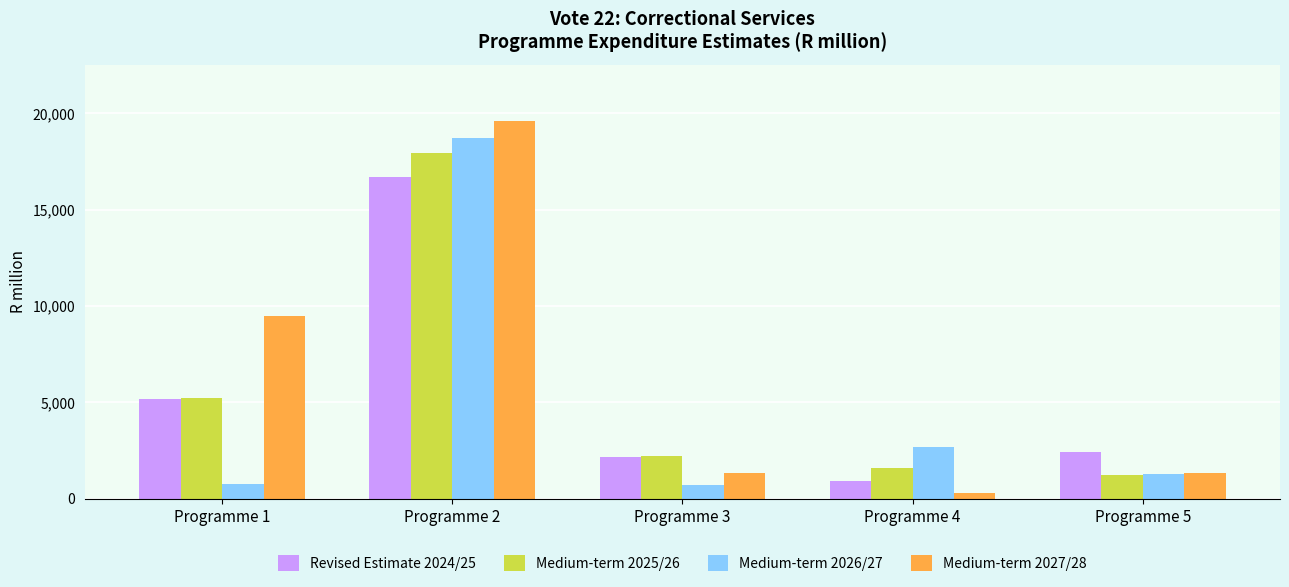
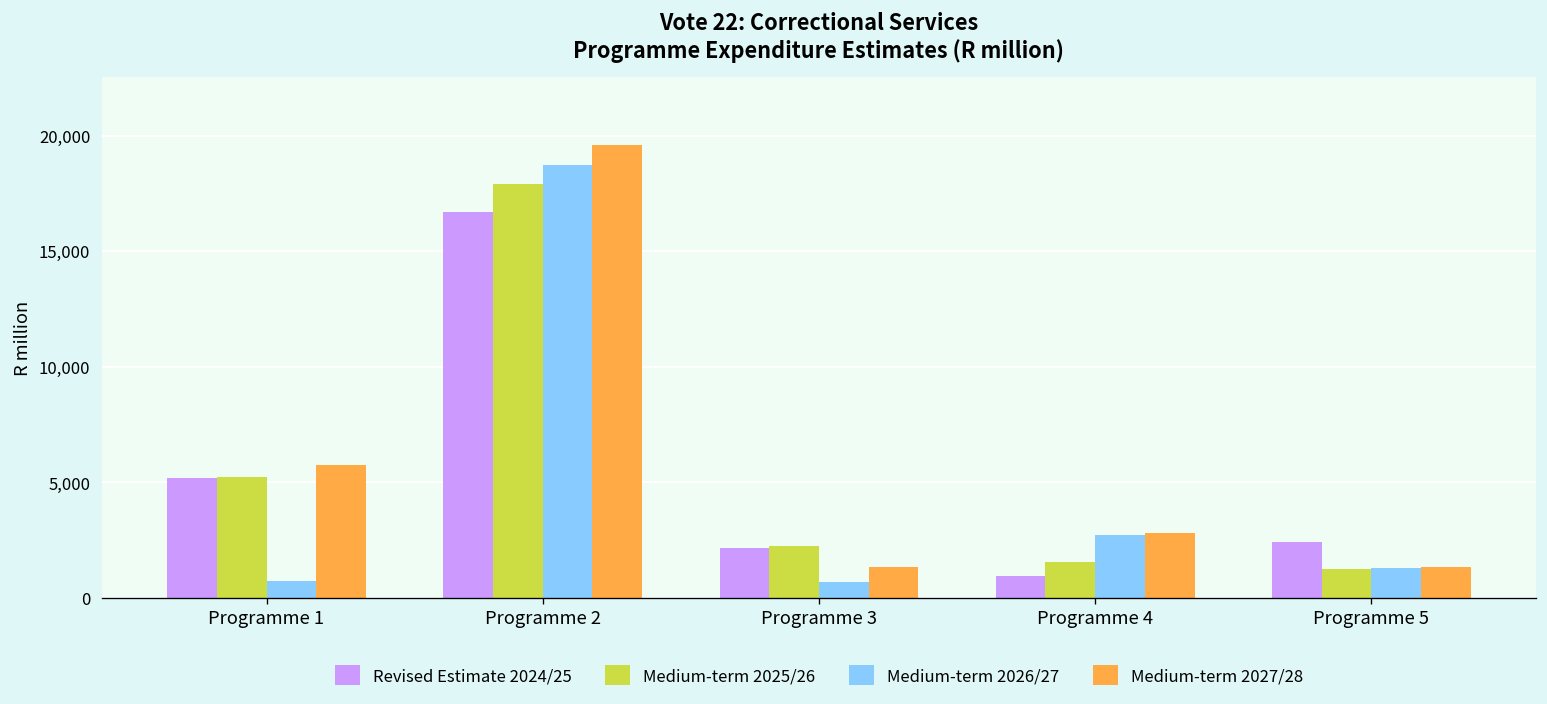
  {
    "Revised Estimate 2024/25": {
      "Programme 1": "5,200",
      "Programme 2": "16,700",
      "Programme 3": "2,100",
      "Programme 4": "900",
      "Programme 5": "2,400"
    },
    "Medium-term 2025/26": {
      "Programme 1": "5,200",
      "Programme 2": "17,900",
      "Programme 3": "2,200",
      "Programme 4": "1,600",
      "Programme 5": "1,200"
    },
    "Medium-term 2026/27": {
      "Programme 1": "800",
      "Programme 2": "18,700",
      "Programme 3": "700",
      "Programme 4": "2,700",
      "Programme 5": "1,300"
    },
    "Medium-term 2027/28": {
-     "Programme 1": "9,500",
+     "Programme 1": "5,800",
      "Programme 2": "19,600",
      "Programme 3": "1,300",
-     "Programme 4": "300",
+     "Programme 4": "2,800",
      "Programme 5": "1,300"
    }
  }
